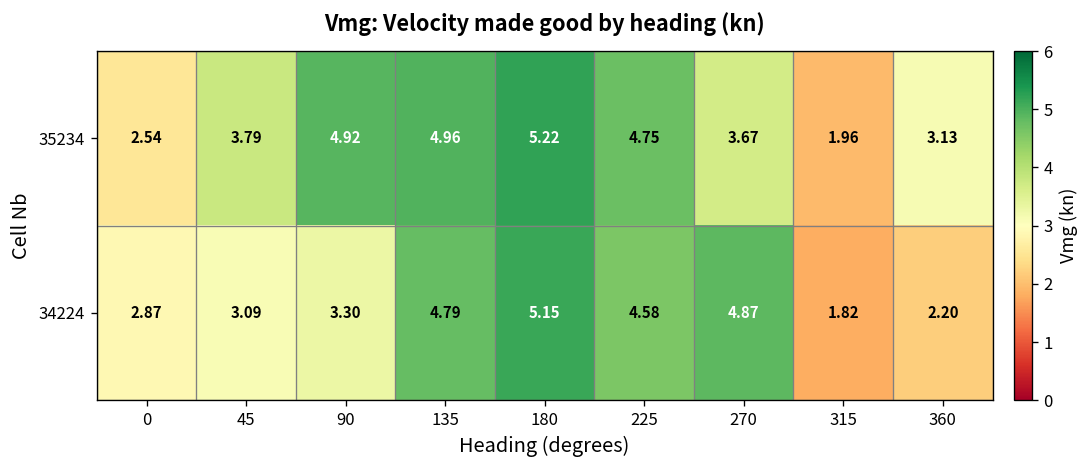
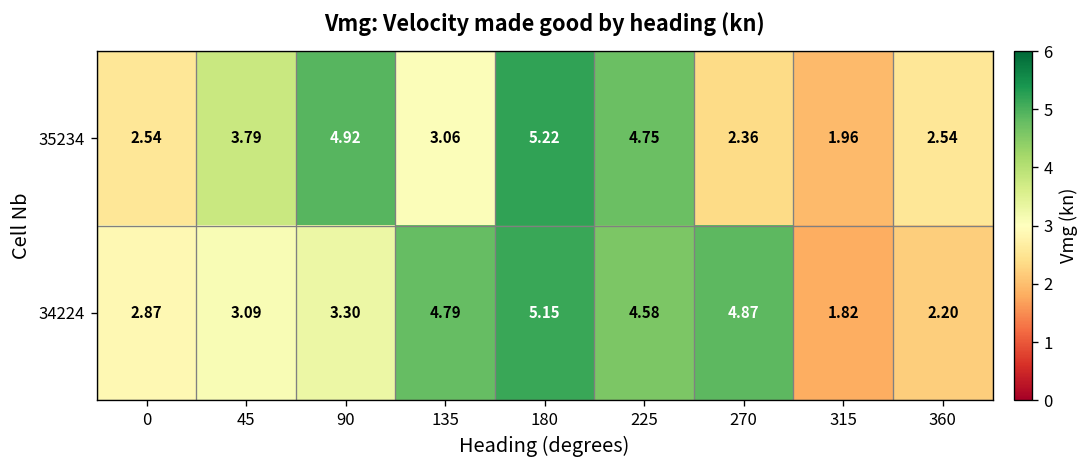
  {
    "35234": {
      "0": 2.54,
      "45": 3.79,
      "90": 4.92,
-     "135": 4.96,
+     "135": 3.06,
      "180": 5.22,
      "225": 4.75,
-     "270": 3.67,
+     "270": 2.36,
      "315": 1.96,
-     "360": 3.13
+     "360": 2.54
    },
    "34224": {
      "0": 2.87,
      "45": 3.09,
      "90": 3.30,
      "135": 4.79,
      "180": 5.15,
      "225": 4.58,
      "270": 4.87,
      "315": 1.82,
      "360": 2.20
    }
  }
